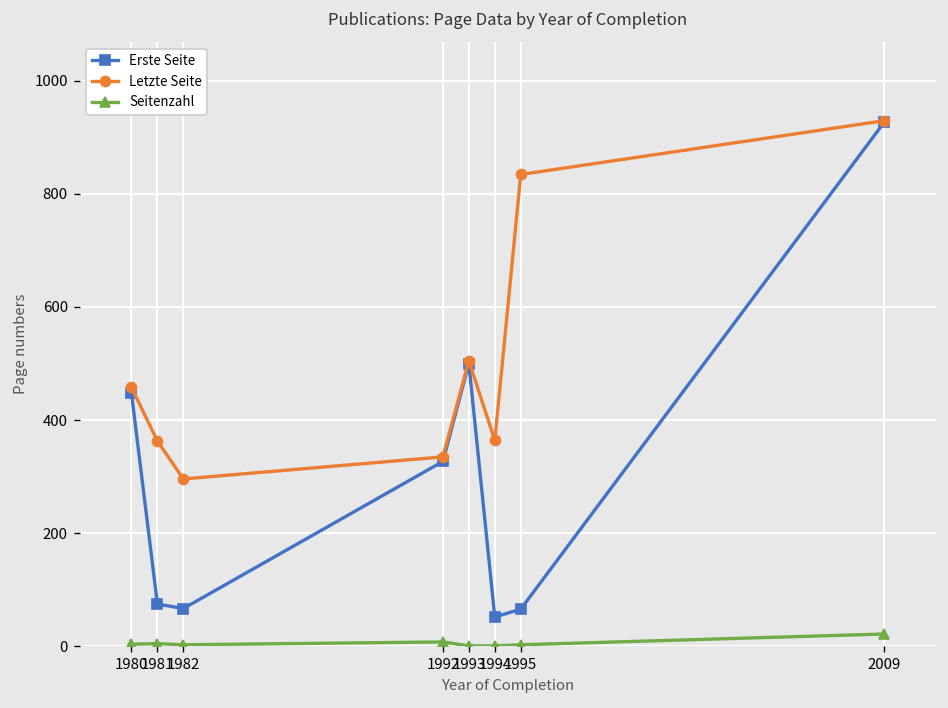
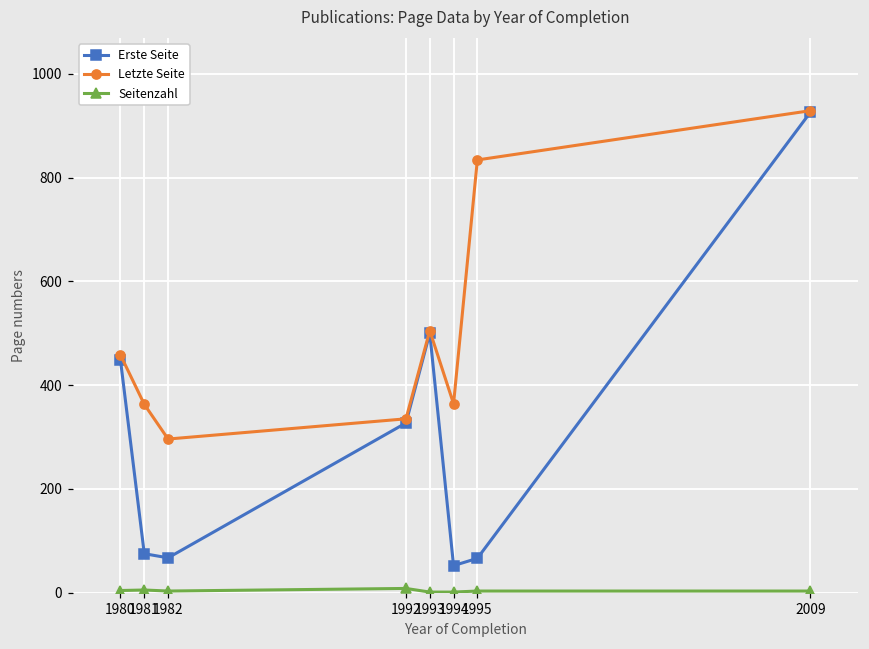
  {
    "Seitenzahl": {
-     "2009": 20
+     "2009": 0
    }
  }
